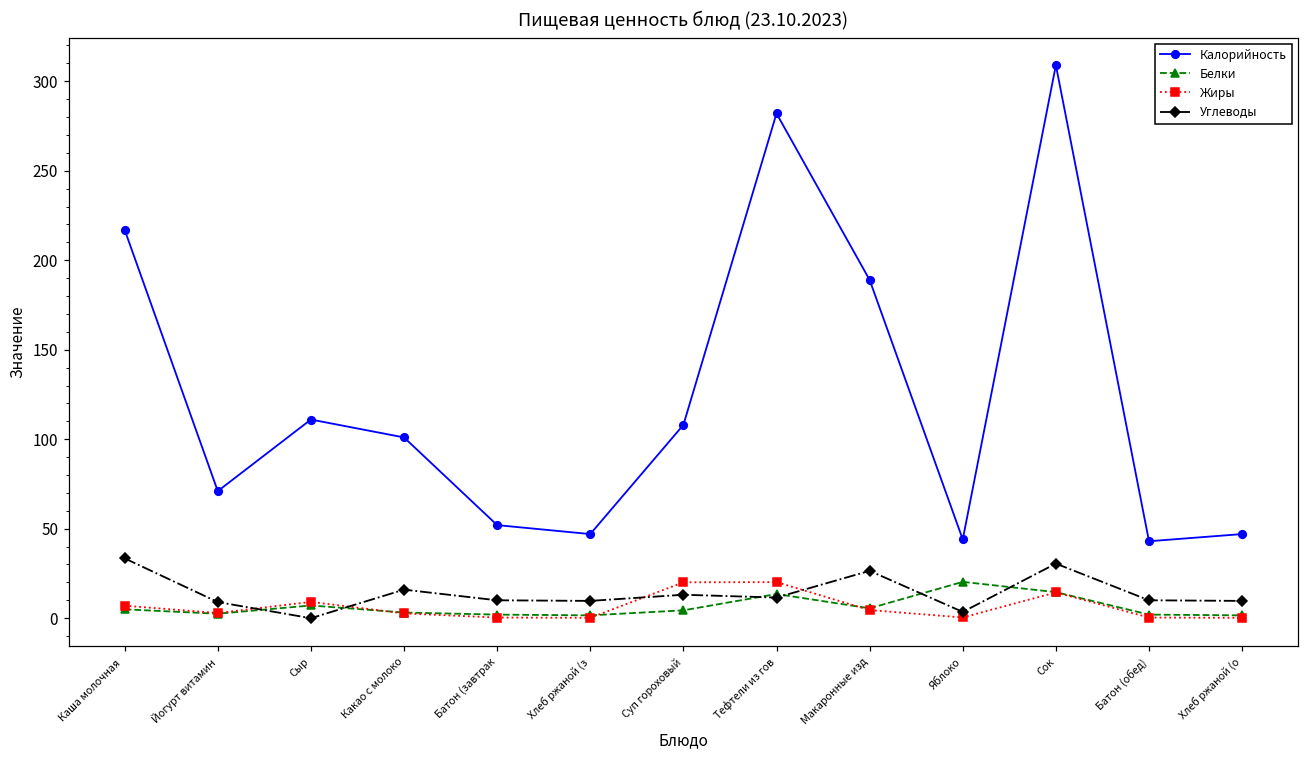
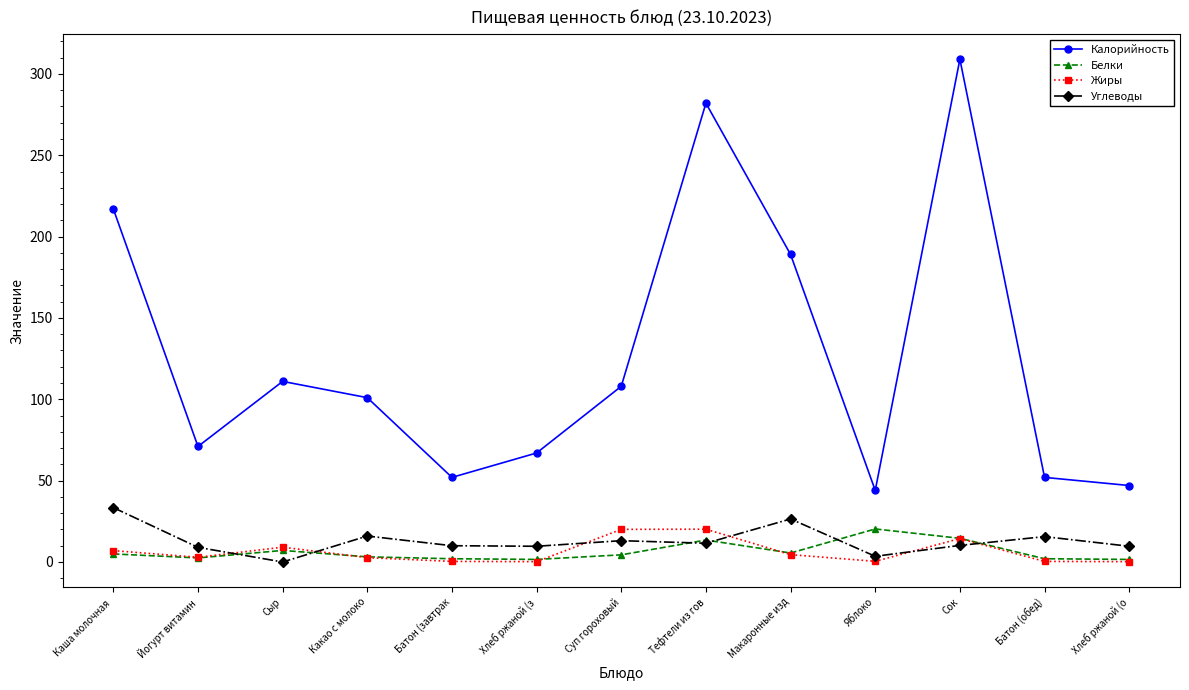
  {
    "Калорийность": {
      "Каша молочная": 217,
      "Йогурт витамин": 71,
      "Сыр": 111,
      "Какао с молоко": 101,
      "Батон (завтрак": 52,
-     "Хлеб ржаной (з": 47,
+     "Хлеб ржаной (з": 67,
      "Суп гороховый": 108,
      "Тефтели из гов": 282,
      "Макаронные изд": 189,
      "Яблоко": 44,
      "Сок": 309,
-     "Батон (обед)": 43,
+     "Батон (обед)": 52,
      "Хлеб ржаной (о": 47
    },
    "Белки": {
      "Каша молочная": 5,
      "Сыр": 7,
      "Батон (завтрак": 2,
      "Суп гороховый": 4,
      "Тефтели из гов": 14,
      "Яблоко": 20,
      "Батон (обед)": 2
    },
    "Жиры": {
      "Каша молочная": 7,
      "Сыр": 9,
      "Батон (завтрак": 0,
      "Суп гороховый": 20,
      "Тефтели из гов": 20,
      "Яблоко": 0,
      "Батон (обед)": 0
    },
    "Углеводы": {
      "Каша молочная": 33,
      "Йогурт витамин": 9,
      "Сыр": 0,
      "Какао с молоко": 16,
      "Батон (завтрак": 10,
      "Хлеб ржаной (з": 10,
      "Суп гороховый": 13,
      "Тефтели из гов": 12,
      "Макаронные изд": 26,
      "Яблоко": 4,
-     "Сок": 31,
-     "Батон (обед)": 10,
+     "Сок": 10,
+     "Батон (обед)": 16,
      "Хлеб ржаной (о": 10
    }
  }
